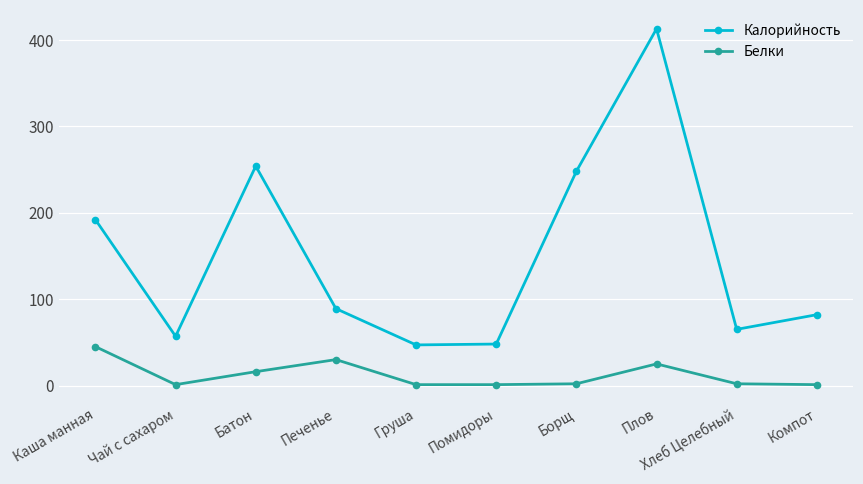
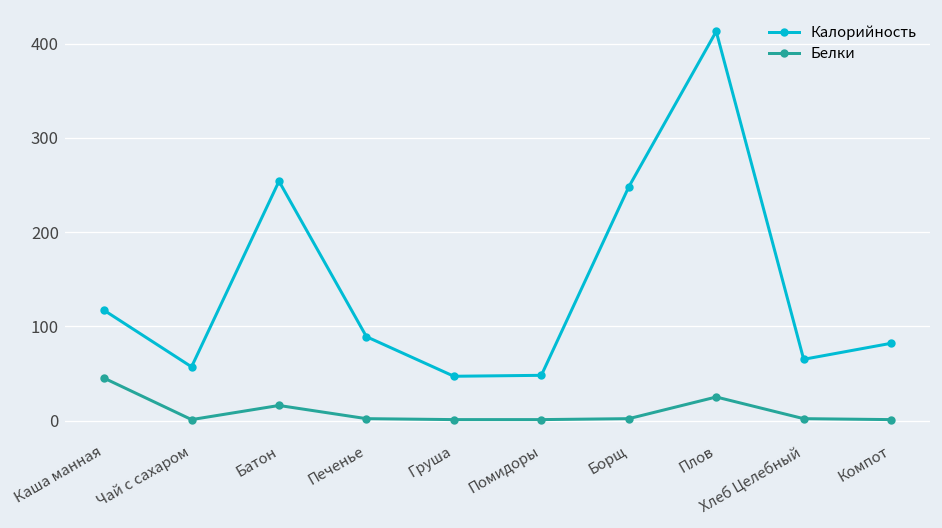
  {
    "Калорийность": {
-     "Каша манная": 190,
+     "Каша манная": 120,
      "Чай с сахаром": 60,
      "Батон": 250,
      "Печенье": 90,
      "Груша": 50,
      "Помидоры": 50,
      "Борщ": 250,
      "Плов": 410,
      "Хлеб Целебный": 70,
      "Компот": 80
    },
    "Белки": {
      "Каша манная": 50,
      "Чай с сахаром": 0,
      "Батон": 20,
-     "Печенье": 30,
+     "Печенье": 0,
      "Груша": 0,
      "Помидоры": 0,
      "Борщ": 0,
      "Плов": 30,
      "Хлеб Целебный": 0,
      "Компот": 0
    }
  }
